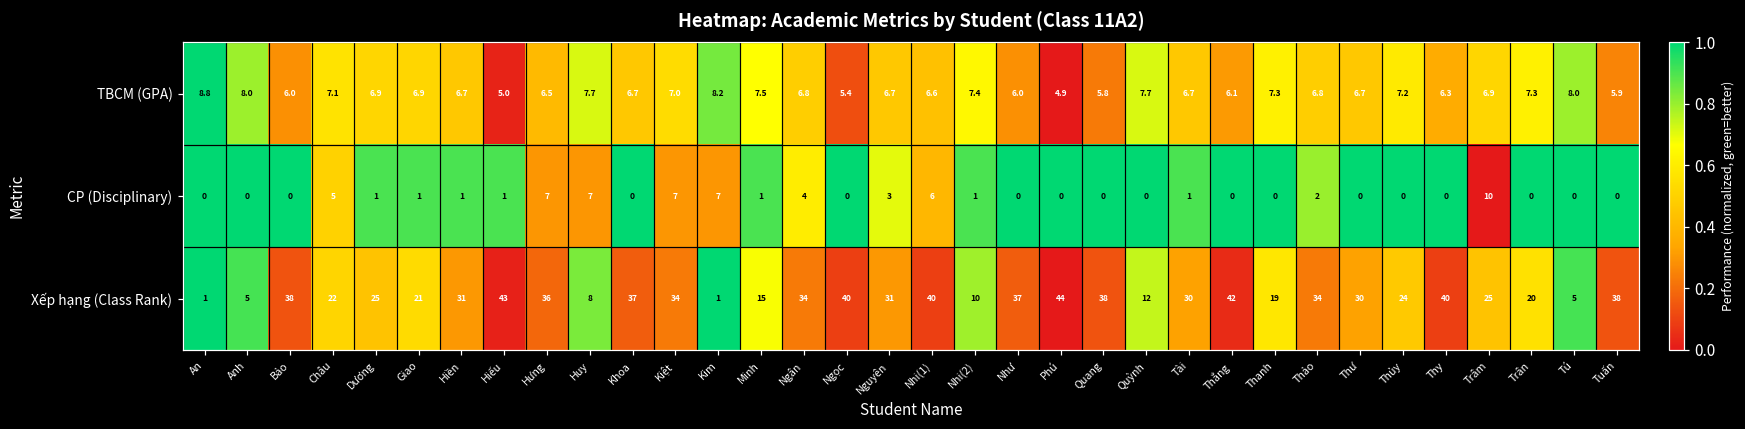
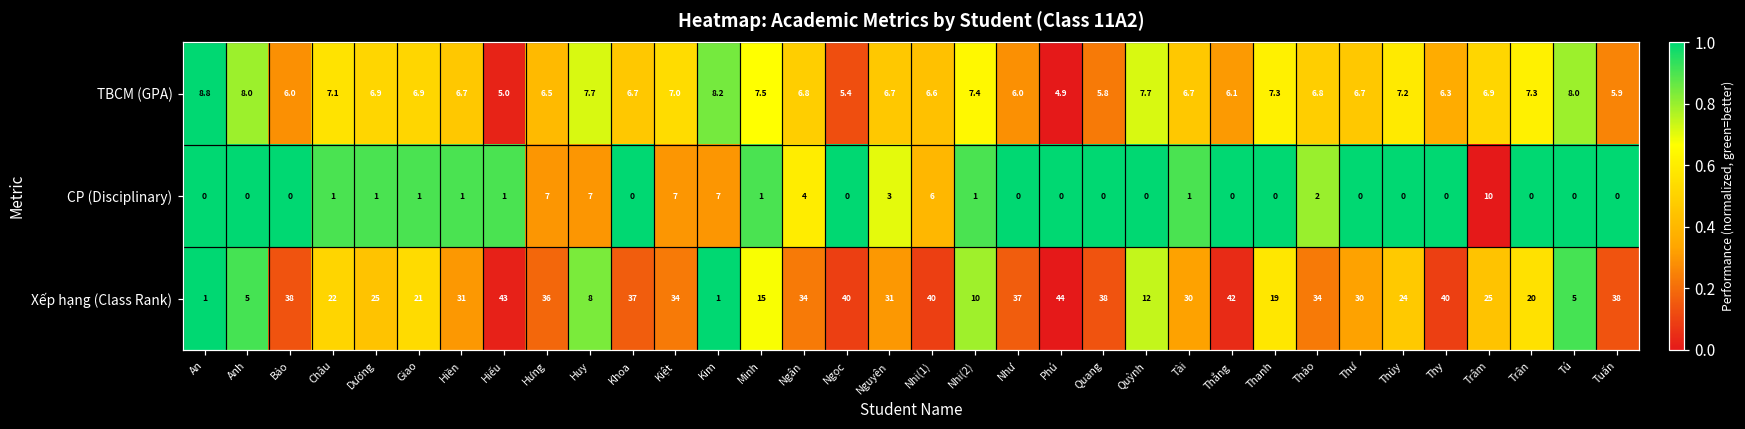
  {
    "TBCM (GPA)": {
      "An": 8.8,
      "Anh": 8.0,
      "Bảo": 6.0,
      "Châu": 7.1,
      "Dương": 6.9,
      "Giao": 6.9,
      "Hiền": 6.7,
      "Hiếu": 5.0,
      "Hưng": 6.5,
      "Huy": 7.7,
      "Khoa": 6.7,
      "Kiệt": 7.0,
      "Kim": 8.2,
      "Minh": 7.5,
      "Ngân": 6.8,
      "Ngọc": 5.4,
      "Nguyên": 6.7,
      "Nhi(1)": 6.6,
      "Nhi(2)": 7.4,
      "Như": 6.0,
      "Phú": 4.9,
      "Quang": 5.8,
      "Quỳnh": 7.7,
      "Tài": 6.7,
      "Thắng": 6.1,
      "Thanh": 7.3,
      "Thảo": 6.8,
      "Thư": 6.7,
      "Thủy": 7.2,
      "Thy": 6.3,
      "Trâm": 6.9,
      "Trân": 7.3,
      "Tú": 8.0,
      "Tuấn": 5.9
    },
    "CP (Disciplinary)": {
      "An": 0,
      "Anh": 0,
      "Bảo": 0,
-     "Châu": 5,
+     "Châu": 1,
      "Dương": 1,
      "Giao": 1,
      "Hiền": 1,
      "Hiếu": 1,
      "Hưng": 7,
      "Huy": 7,
      "Khoa": 0,
      "Kiệt": 7,
      "Kim": 7,
      "Minh": 1,
      "Ngân": 4,
      "Ngọc": 0,
      "Nguyên": 3,
      "Nhi(1)": 6,
      "Nhi(2)": 1,
      "Như": 0,
      "Phú": 0,
      "Quang": 0,
      "Quỳnh": 0,
      "Tài": 1,
      "Thắng": 0,
      "Thanh": 0,
      "Thảo": 2,
      "Thư": 0,
      "Thủy": 0,
      "Thy": 0,
      "Trâm": 10,
      "Trân": 0,
      "Tú": 0,
      "Tuấn": 0
    },
    "Xếp hạng (Class Rank)": {
      "An": 1,
      "Anh": 5,
      "Bảo": 38,
      "Châu": 22,
      "Dương": 25,
      "Giao": 21,
      "Hiền": 31,
      "Hiếu": 43,
      "Hưng": 36,
      "Huy": 8,
      "Khoa": 37,
      "Kiệt": 34,
      "Kim": 1,
      "Minh": 15,
      "Ngân": 34,
      "Ngọc": 40,
      "Nguyên": 31,
      "Nhi(1)": 40,
      "Nhi(2)": 10,
      "Như": 37,
      "Phú": 44,
      "Quang": 38,
      "Quỳnh": 12,
      "Tài": 30,
      "Thắng": 42,
      "Thanh": 19,
      "Thảo": 34,
      "Thư": 30,
      "Thủy": 24,
      "Thy": 40,
      "Trâm": 25,
      "Trân": 20,
      "Tú": 5,
      "Tuấn": 38
    }
  }
